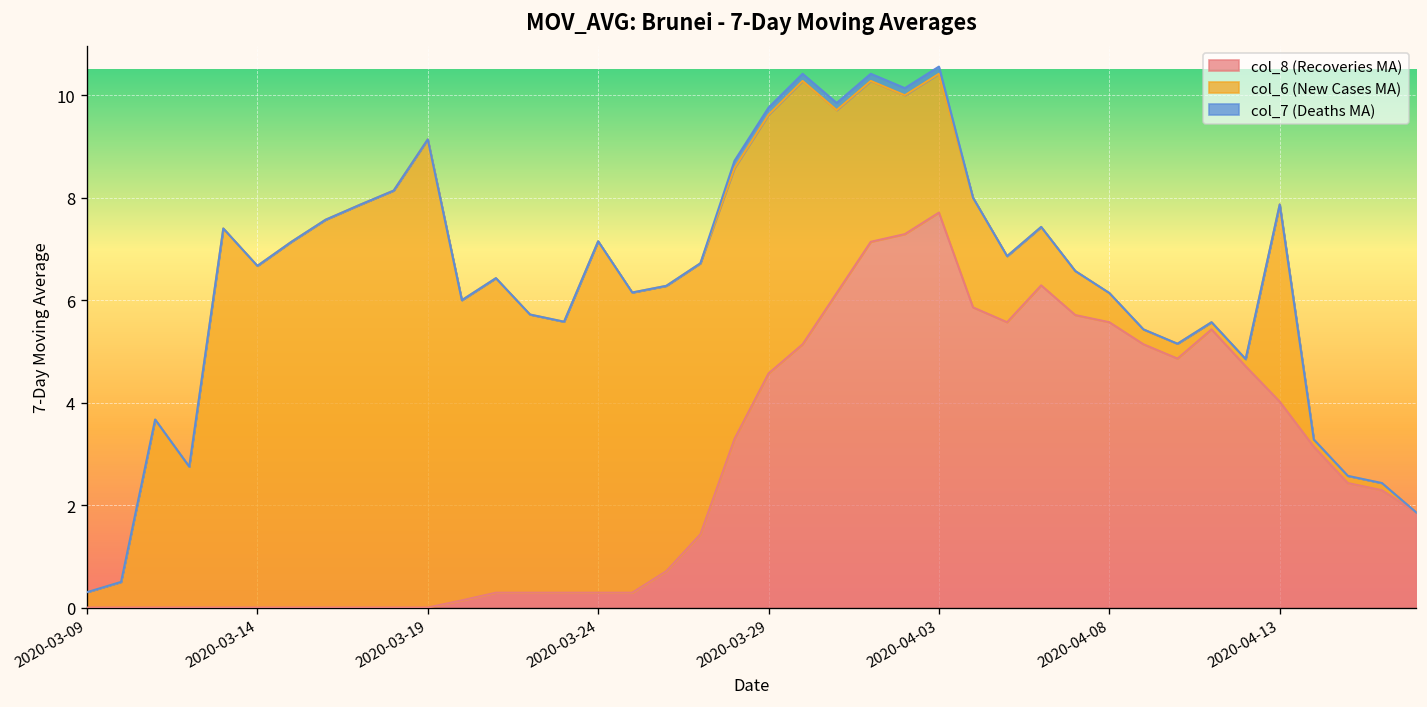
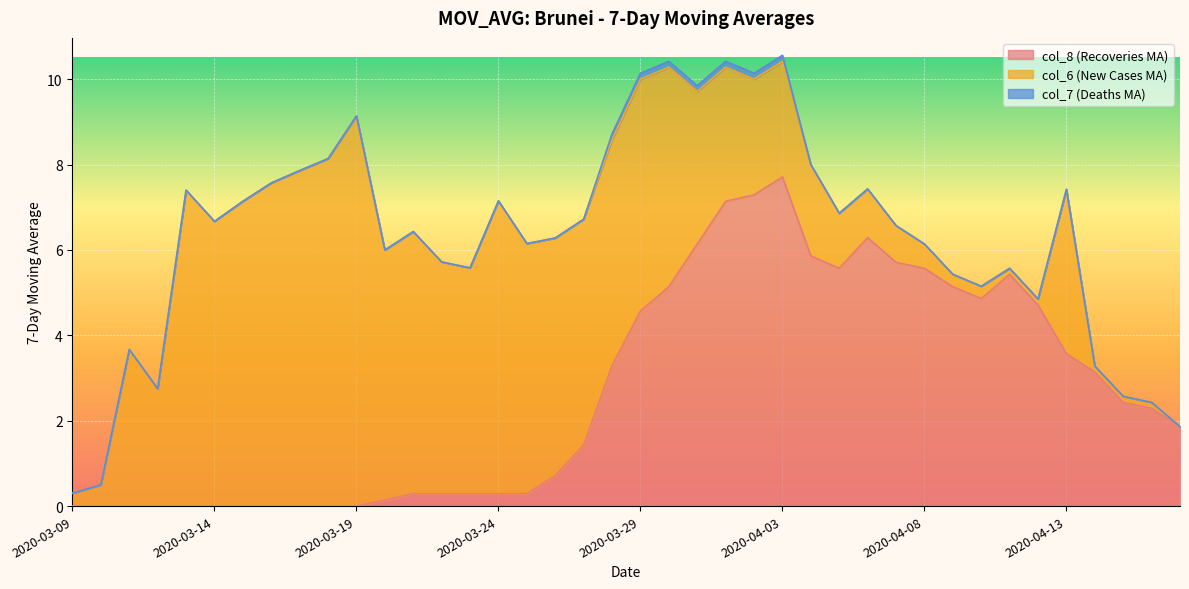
  {
    "col_8 (Recoveries MA)": {
      "2020-03-09": 0.0,
      "2020-03-14": 0.0,
      "2020-03-19": 0.0,
      "2020-03-24": 0.3,
      "2020-03-29": 4.6,
      "2020-04-03": 7.7,
      "2020-04-08": 5.6,
-     "2020-04-13": 4.0
+     "2020-04-13": 3.6
    },
    "col_6 (New Cases MA)": {
-     "2020-03-29": 5.1,
+     "2020-03-29": 5.4,
      "2020-04-03": 2.7
    },
    "col_7 (Deaths MA)": {
      "2020-03-29": 0.1,
      "2020-04-03": 0.1
    }
  }
